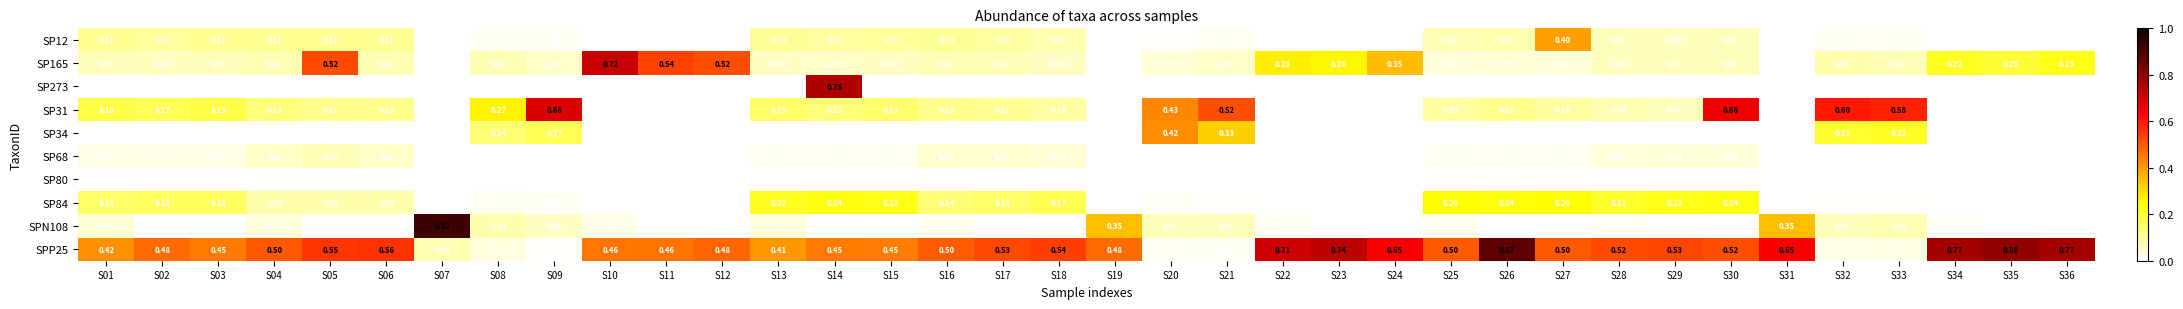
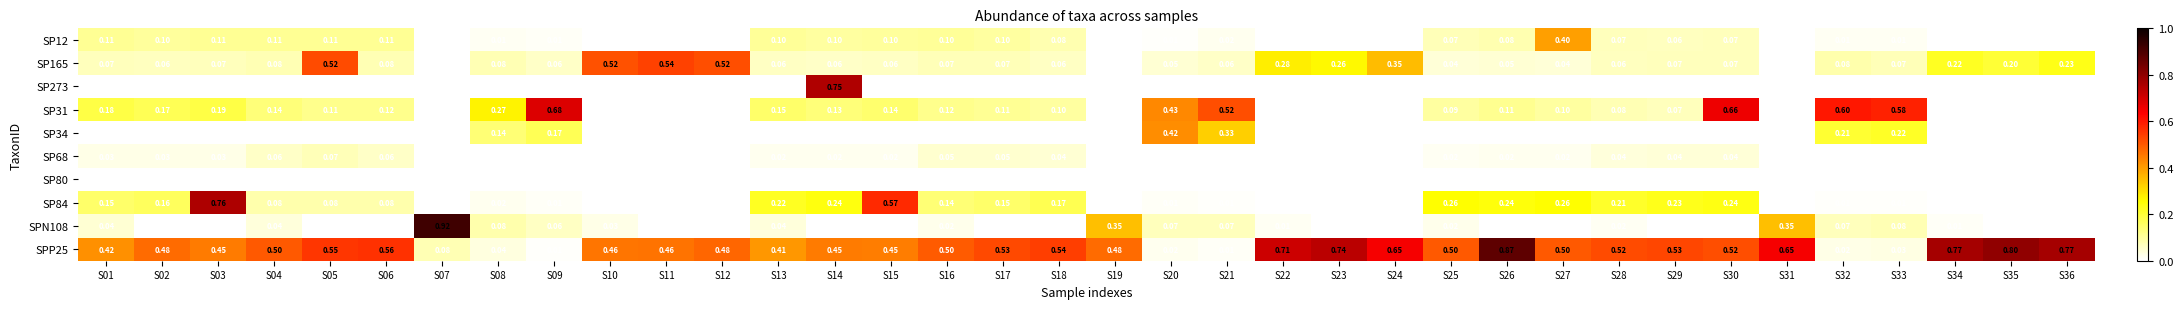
  {
    "SP12": {
      "S01": 0.11,
      "S02": 0.10,
      "S03": 0.11,
      "S04": 0.11,
      "S05": 0.11,
      "S06": 0.11,
      "S13": 0.10,
      "S14": 0.10,
      "S15": 0.10,
      "S16": 0.10,
      "S17": 0.10,
      "S18": 0.08,
      "S25": 0.07,
      "S26": 0.08,
      "S27": 0.40,
      "S28": 0.07,
      "S29": 0.06,
      "S30": 0.07
    },
    "SP165": {
      "S01": 0.07,
      "S02": 0.06,
      "S03": 0.07,
      "S04": 0.08,
      "S05": 0.52,
      "S06": 0.08,
      "S08": 0.08,
      "S09": 0.06,
-     "S10": 0.72,
+     "S10": 0.52,
      "S11": 0.54,
      "S12": 0.52,
      "S13": 0.06,
      "S14": 0.06,
      "S15": 0.06,
      "S16": 0.07,
      "S17": 0.07,
      "S18": 0.06,
      "S21": 0.06,
      "S22": 0.28,
      "S23": 0.26,
      "S24": 0.35,
      "S28": 0.06,
      "S29": 0.07,
      "S30": 0.07,
      "S32": 0.08,
      "S33": 0.07,
      "S34": 0.22,
      "S35": 0.20,
      "S36": 0.23
    },
    "SP273": {
      "S14": 0.75
    },
    "SP31": {
      "S01": 0.18,
      "S02": 0.17,
      "S03": 0.19,
      "S04": 0.14,
      "S05": 0.11,
      "S06": 0.12,
      "S08": 0.27,
      "S09": 0.68,
      "S13": 0.15,
      "S14": 0.13,
      "S15": 0.14,
      "S16": 0.12,
      "S17": 0.11,
      "S18": 0.10,
      "S20": 0.43,
      "S21": 0.52,
      "S25": 0.09,
      "S26": 0.11,
      "S27": 0.10,
      "S28": 0.08,
      "S29": 0.07,
      "S30": 0.66,
      "S32": 0.60,
      "S33": 0.58
    },
    "SP34": {
      "S08": 0.14,
      "S09": 0.17,
      "S20": 0.42,
      "S21": 0.33,
      "S32": 0.21,
      "S33": 0.22
    },
    "SP68": {
      "S04": 0.06,
      "S05": 0.07,
      "S06": 0.06,
      "S16": 0.05,
      "S17": 0.05
    },
    "SP84": {
      "S01": 0.15,
      "S02": 0.16,
-     "S03": 0.16,
+     "S03": 0.76,
      "S04": 0.08,
      "S05": 0.08,
      "S06": 0.08,
      "S13": 0.22,
      "S14": 0.24,
-     "S15": 0.23,
+     "S15": 0.57,
      "S16": 0.14,
      "S17": 0.15,
      "S18": 0.17,
      "S25": 0.26,
      "S26": 0.24,
      "S27": 0.26,
      "S28": 0.21,
      "S29": 0.23,
      "S30": 0.24
    },
    "SPN108": {
      "S07": 0.92,
      "S08": 0.08,
      "S09": 0.06,
      "S19": 0.35,
      "S20": 0.07,
      "S21": 0.07,
      "S31": 0.35,
      "S32": 0.07,
      "S33": 0.08
    },
    "SPP25": {
      "S01": 0.42,
      "S02": 0.48,
      "S03": 0.45,
      "S04": 0.50,
      "S05": 0.55,
      "S06": 0.56,
      "S07": 0.08,
      "S10": 0.46,
      "S11": 0.46,
      "S12": 0.48,
      "S13": 0.41,
      "S14": 0.45,
      "S15": 0.45,
      "S16": 0.50,
      "S17": 0.53,
      "S18": 0.54,
      "S19": 0.48,
      "S22": 0.71,
      "S23": 0.74,
      "S24": 0.65,
      "S25": 0.50,
      "S26": 0.87,
      "S27": 0.50,
      "S28": 0.52,
      "S29": 0.53,
      "S30": 0.52,
      "S31": 0.65,
      "S34": 0.77,
      "S35": 0.80,
      "S36": 0.77
    }
  }
